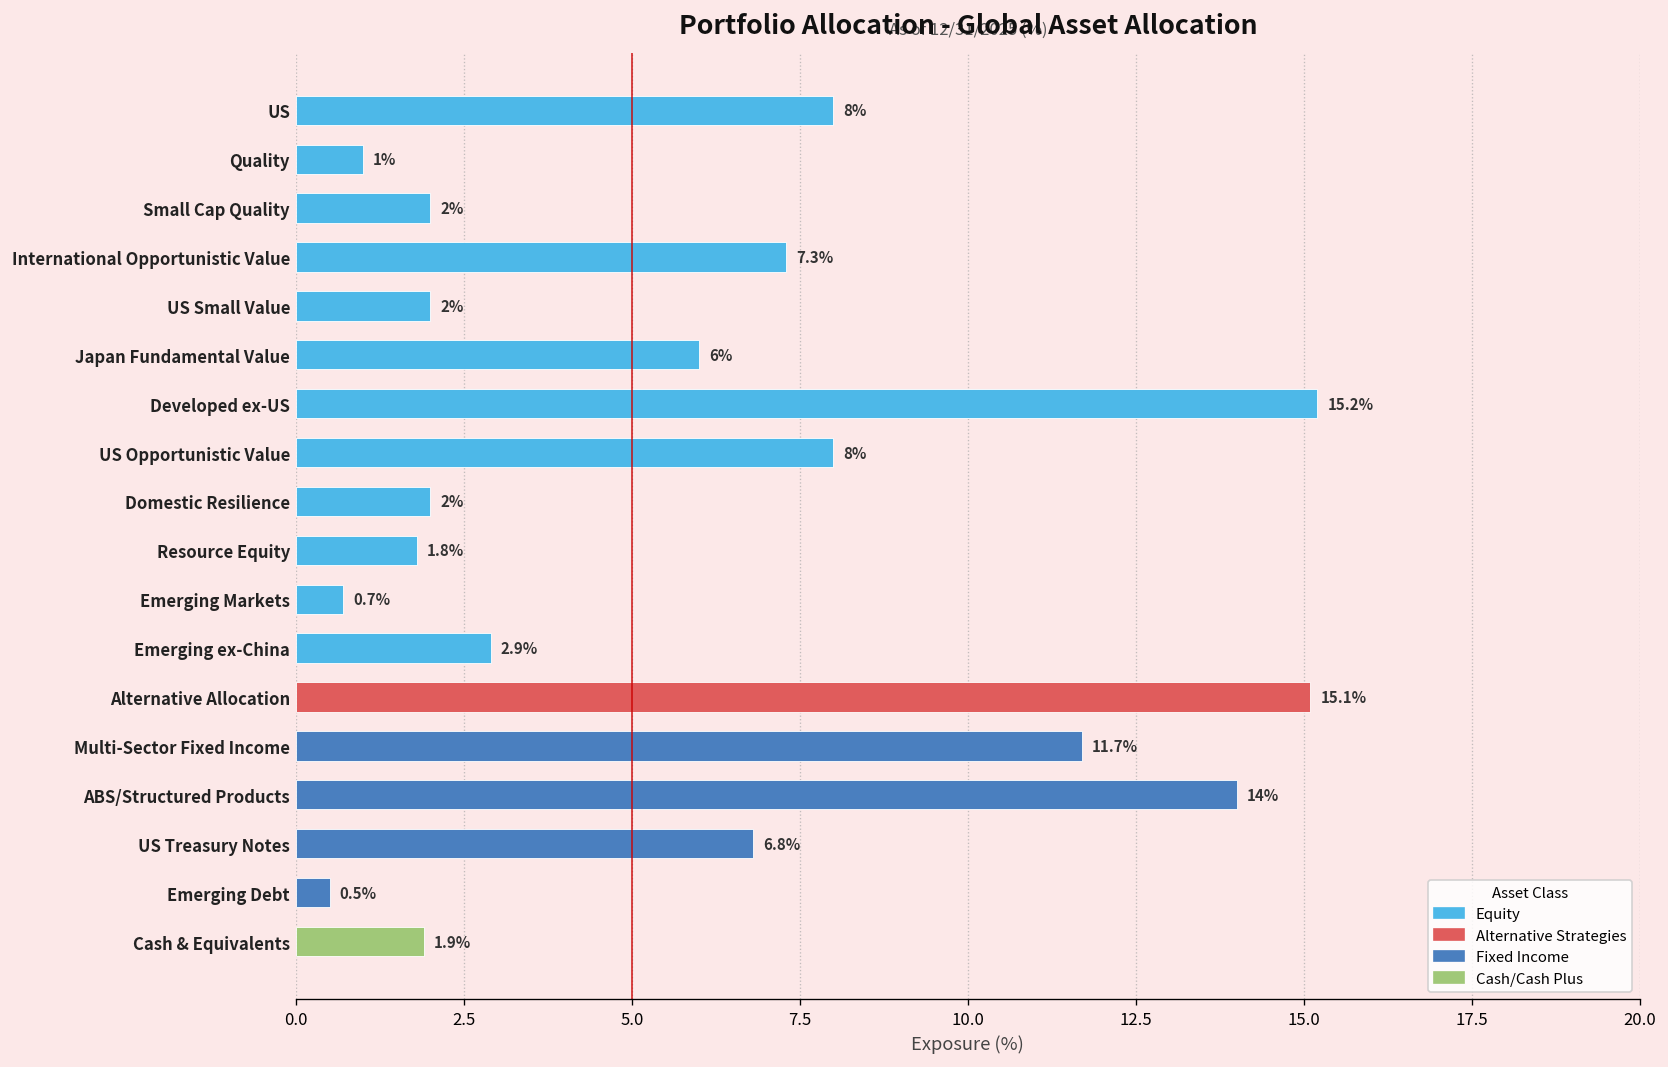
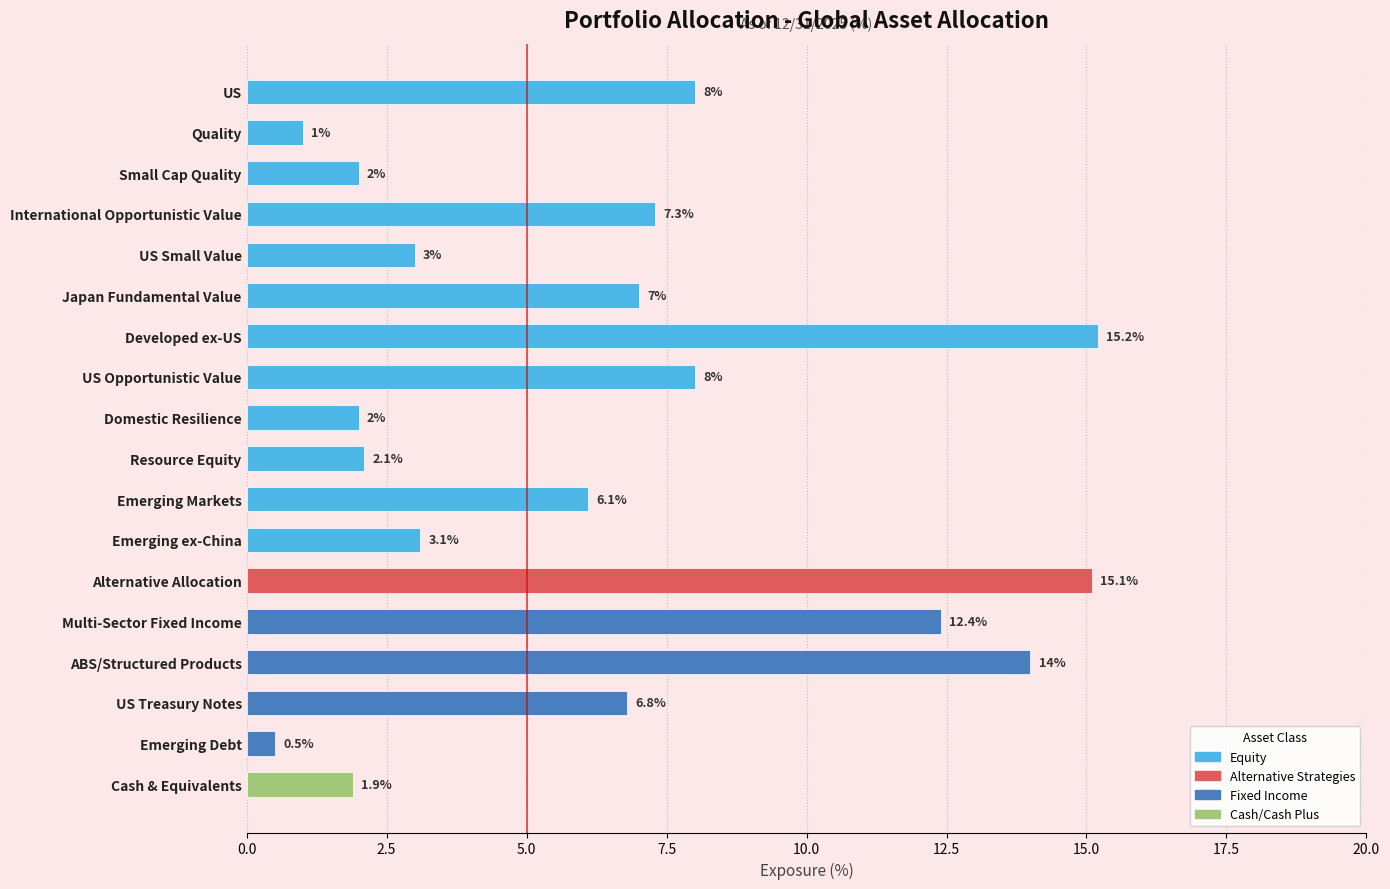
  {
    "US": "8%",
    "Quality": "1%",
    "Small Cap Quality": "2%",
    "International Opportunistic Value": "7.3%",
-   "US Small Value": "2%",
-   "Japan Fundamental Value": "6%",
+   "US Small Value": "3%",
+   "Japan Fundamental Value": "7%",
    "Developed ex-US": "15.2%",
    "US Opportunistic Value": "8%",
    "Domestic Resilience": "2%",
-   "Resource Equity": "1.8%",
-   "Emerging Markets": "0.7%",
-   "Emerging ex-China": "2.9%",
+   "Resource Equity": "2.1%",
+   "Emerging Markets": "6.1%",
+   "Emerging ex-China": "3.1%",
    "Alternative Allocation": "15.1%",
-   "Multi-Sector Fixed Income": "11.7%",
+   "Multi-Sector Fixed Income": "12.4%",
    "ABS/Structured Products": "14%",
    "US Treasury Notes": "6.8%",
    "Emerging Debt": "0.5%",
    "Cash & Equivalents": "1.9%"
  }
